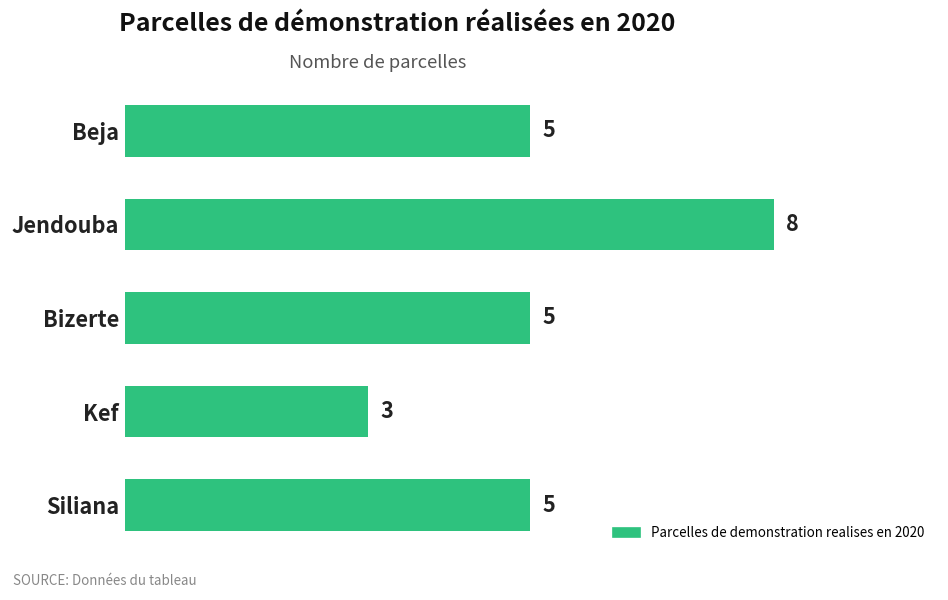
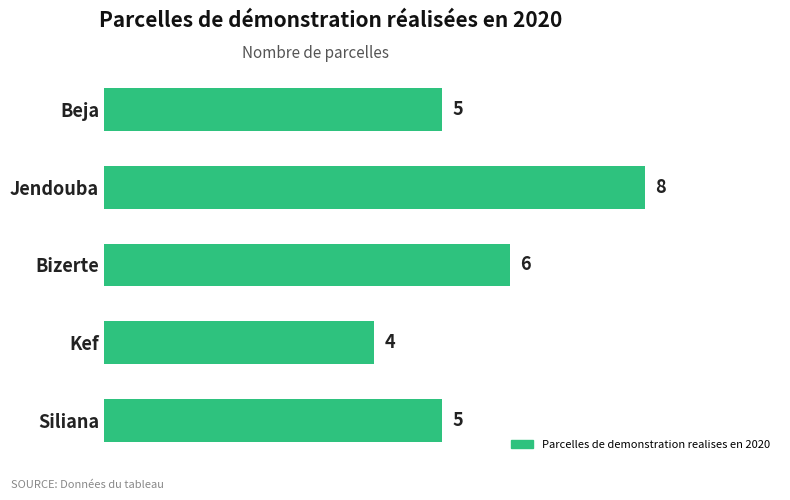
  {
    "Beja": 5,
    "Jendouba": 8,
-   "Bizerte": 5,
-   "Kef": 3,
+   "Bizerte": 6,
+   "Kef": 4,
    "Siliana": 5
  }
